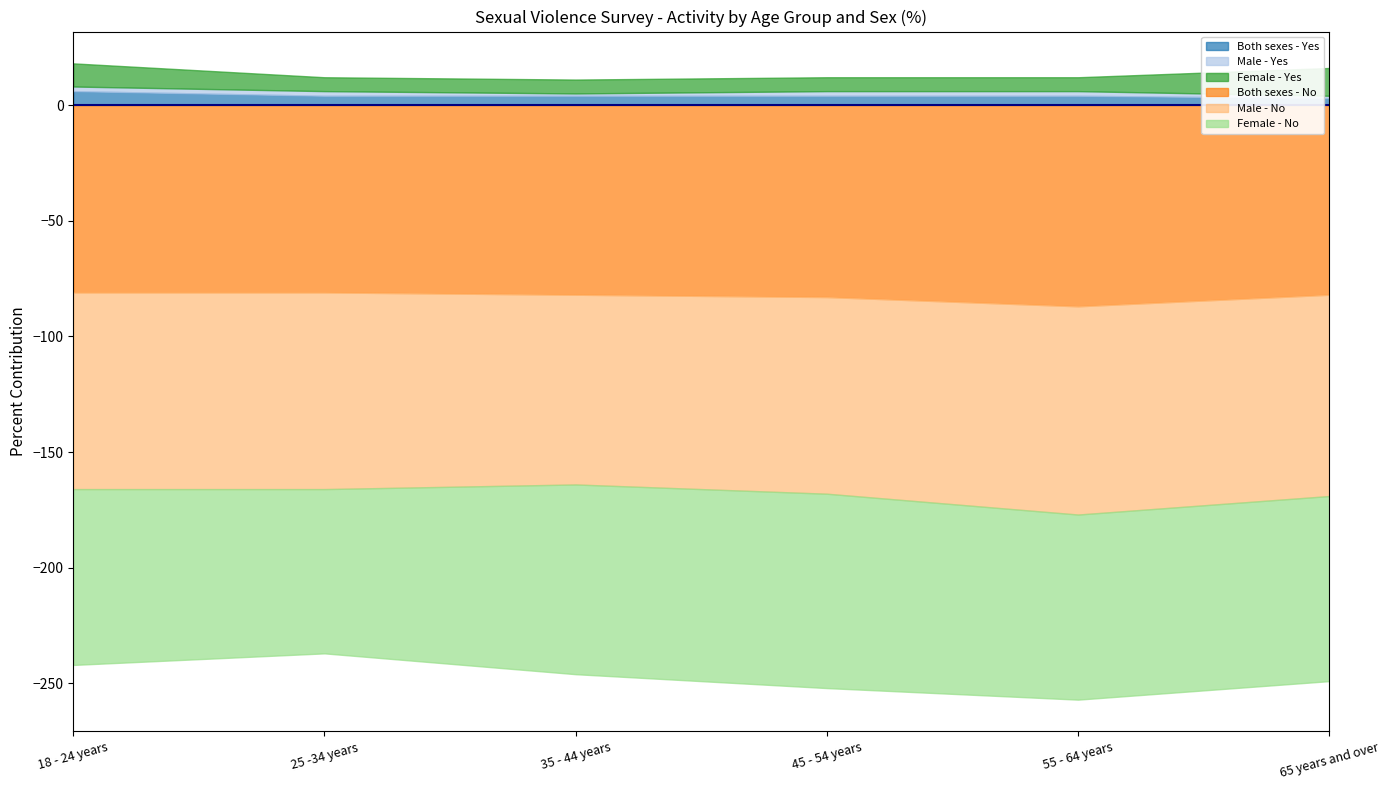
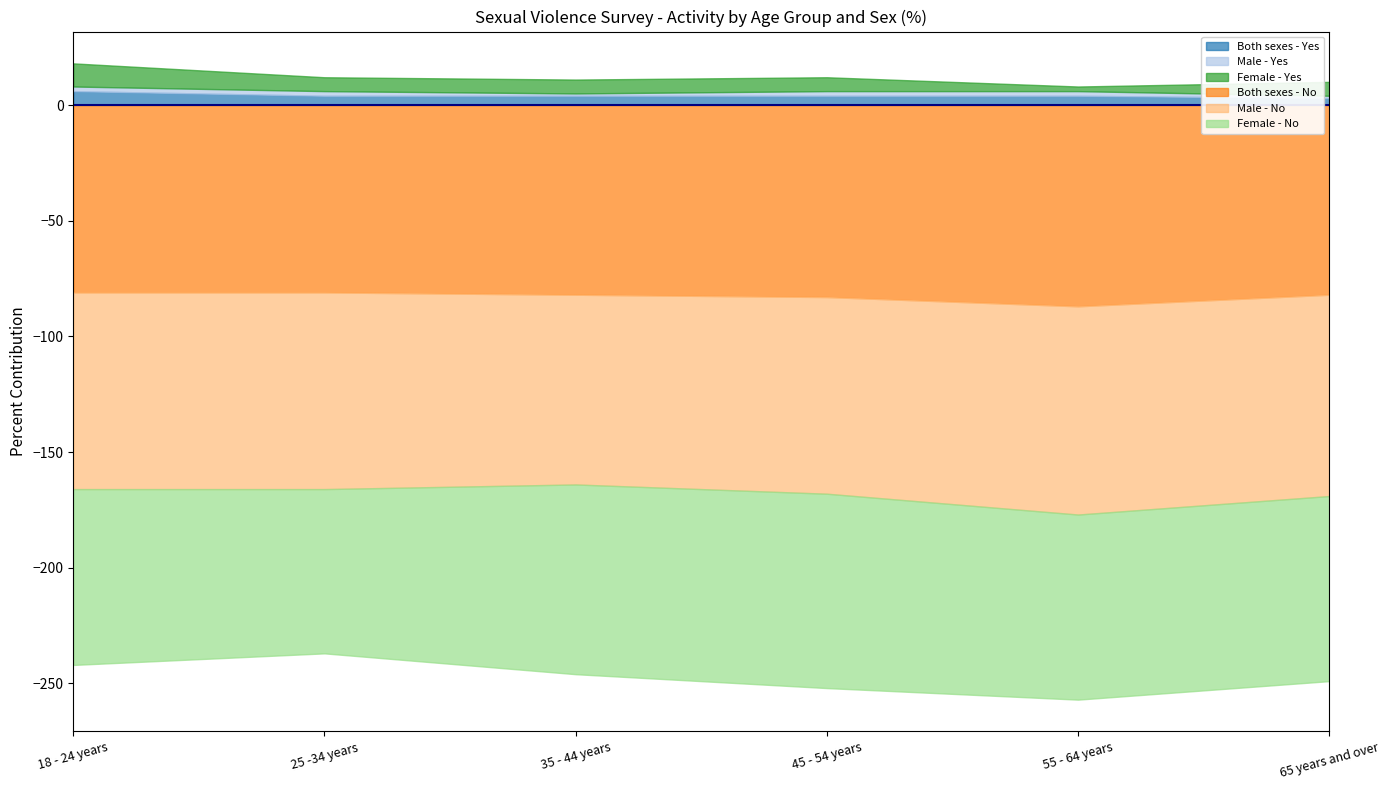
  {
    "Both sexes - Yes": {
      "18 - 24 years": 6,
      "25 -34 years": 4,
      "45 - 54 years": 4,
      "55 - 64 years": 4
    },
    "Male - Yes": {
      "18 - 24 years": 2,
      "25 -34 years": 2,
      "45 - 54 years": 2,
      "55 - 64 years": 2
    },
    "Female - Yes": {
      "18 - 24 years": 10,
      "25 -34 years": 6,
      "35 - 44 years": 6,
      "45 - 54 years": 6,
-     "55 - 64 years": 6,
-     "65 years and over": 12
+     "55 - 64 years": 2,
+     "65 years and over": 6
    },
    "Both sexes - No": {
      "18 - 24 years": 81,
      "25 -34 years": 81,
      "35 - 44 years": 82,
      "45 - 54 years": 83,
      "55 - 64 years": 87,
      "65 years and over": 82
    },
    "Male - No": {
      "18 - 24 years": 85,
      "25 -34 years": 85,
      "35 - 44 years": 82,
      "45 - 54 years": 85,
      "55 - 64 years": 90,
      "65 years and over": 87
    }
  }
